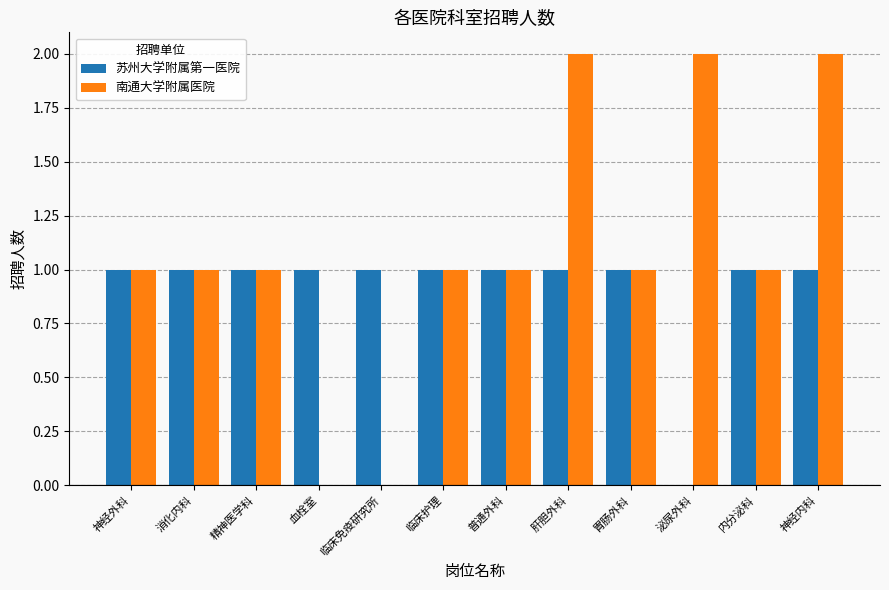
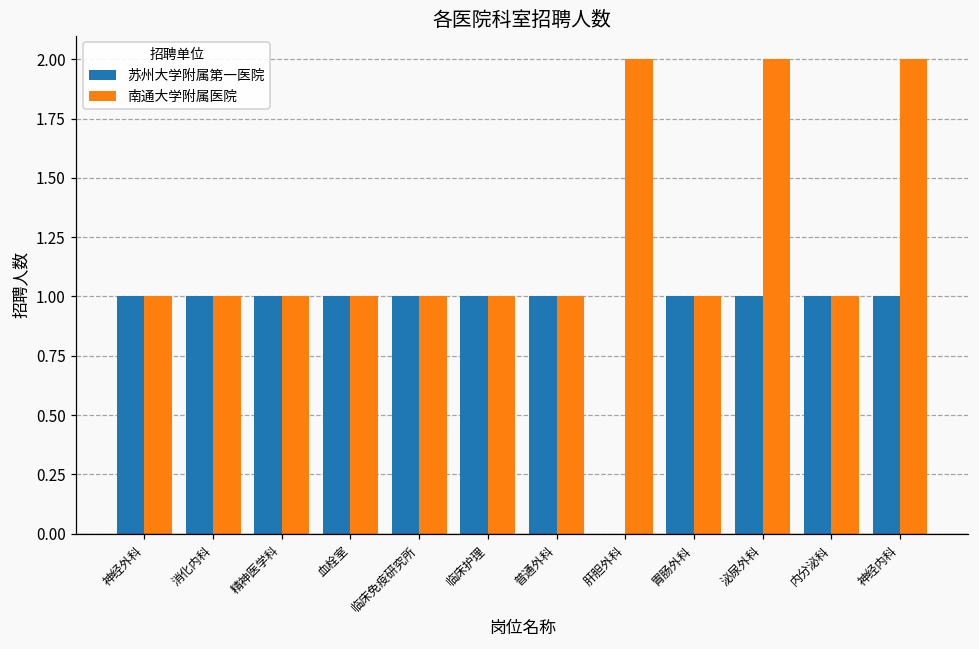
  {
    "苏州大学附属第一医院": {
      "神经外科": 1,
      "消化内科": 1,
      "精神医学科": 1,
      "血栓室": 1,
      "临床免疫研究所": 1,
      "临床护理": 1,
      "普通外科": 1,
-     "肝胆外科": 1,
+     "肝胆外科": 0,
      "胃肠外科": 1,
-     "泌尿外科": 0,
+     "泌尿外科": 1,
      "内分泌科": 1,
      "神经内科": 1
    },
    "南通大学附属医院": {
      "神经外科": 1,
      "消化内科": 1,
      "精神医学科": 1,
-     "血栓室": 0,
-     "临床免疫研究所": 0,
+     "血栓室": 1,
+     "临床免疫研究所": 1,
      "临床护理": 1,
      "普通外科": 1,
      "肝胆外科": 2,
      "胃肠外科": 1,
      "泌尿外科": 2,
      "内分泌科": 1,
      "神经内科": 2
    }
  }
